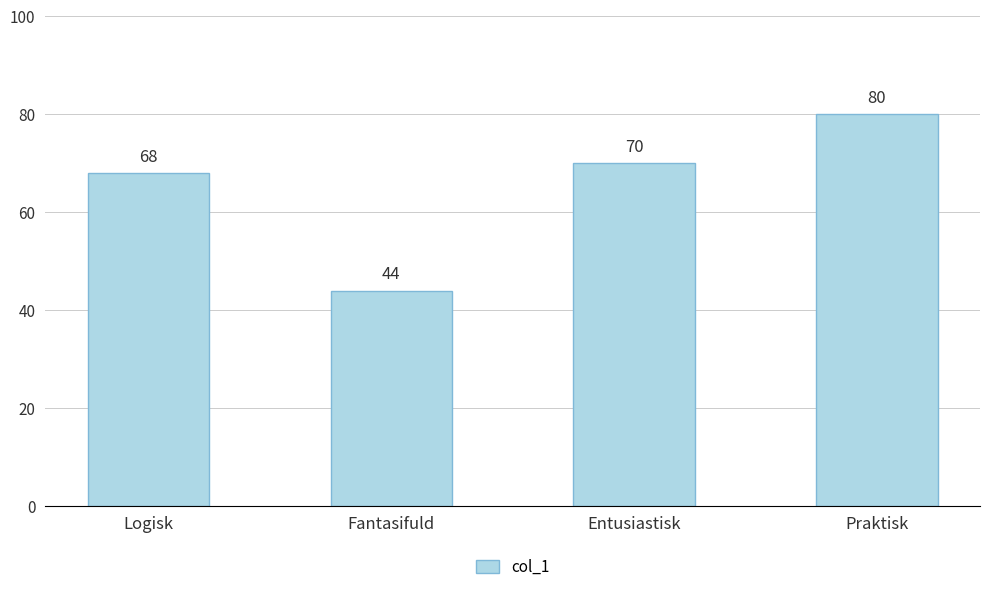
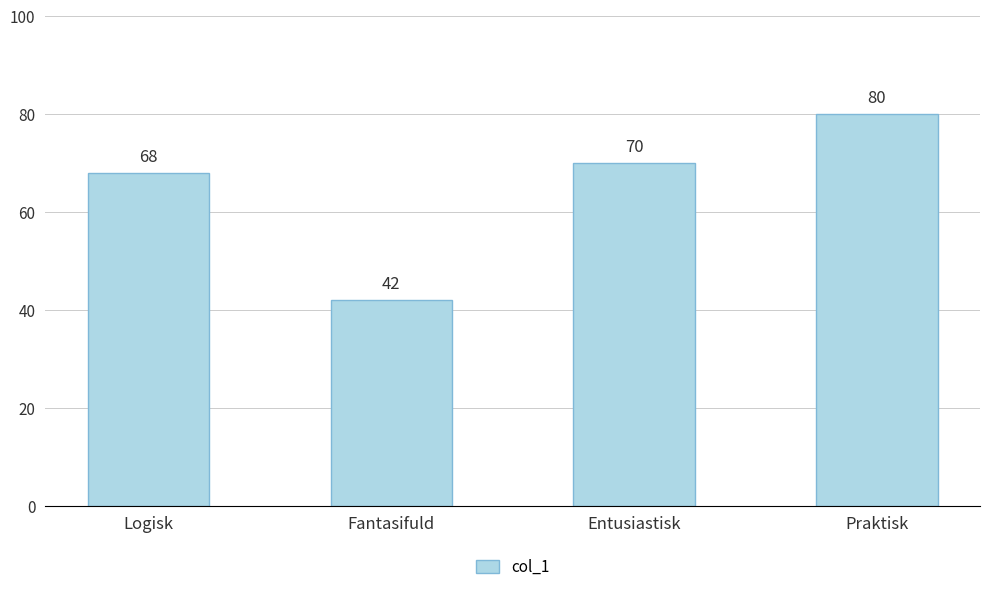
  {
    "Logisk": 68,
-   "Fantasifuld": 44,
+   "Fantasifuld": 42,
    "Entusiastisk": 70,
    "Praktisk": 80
  }
